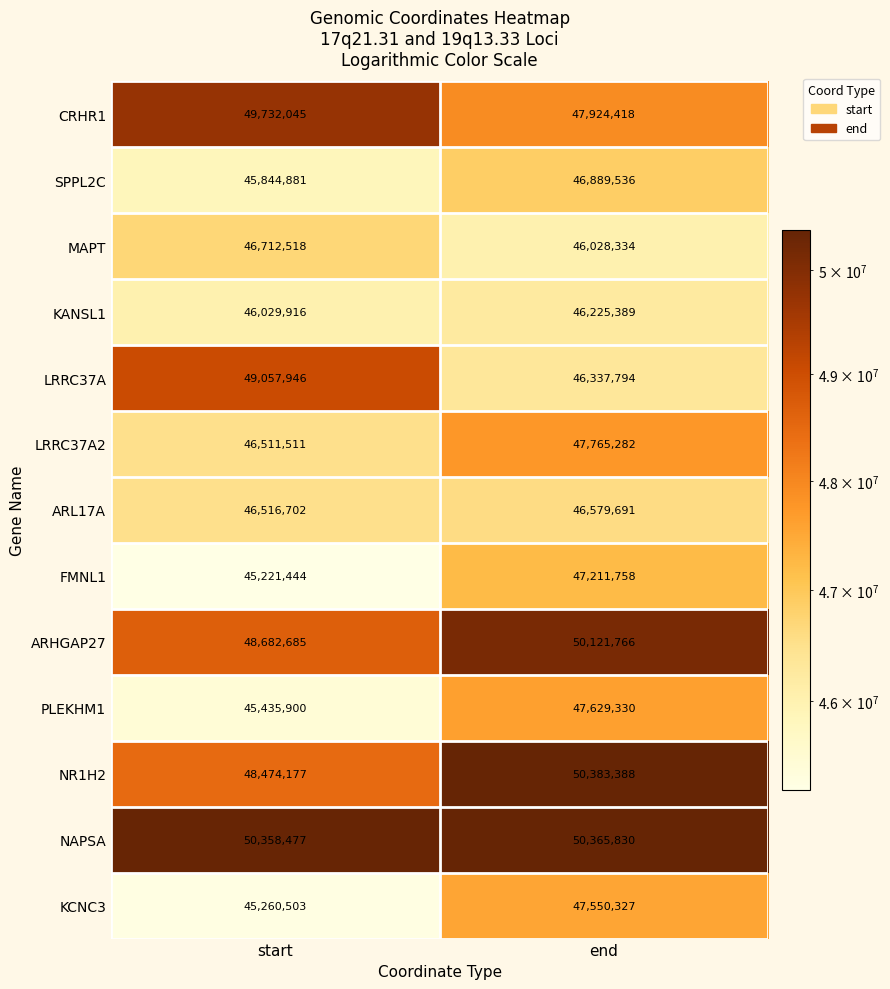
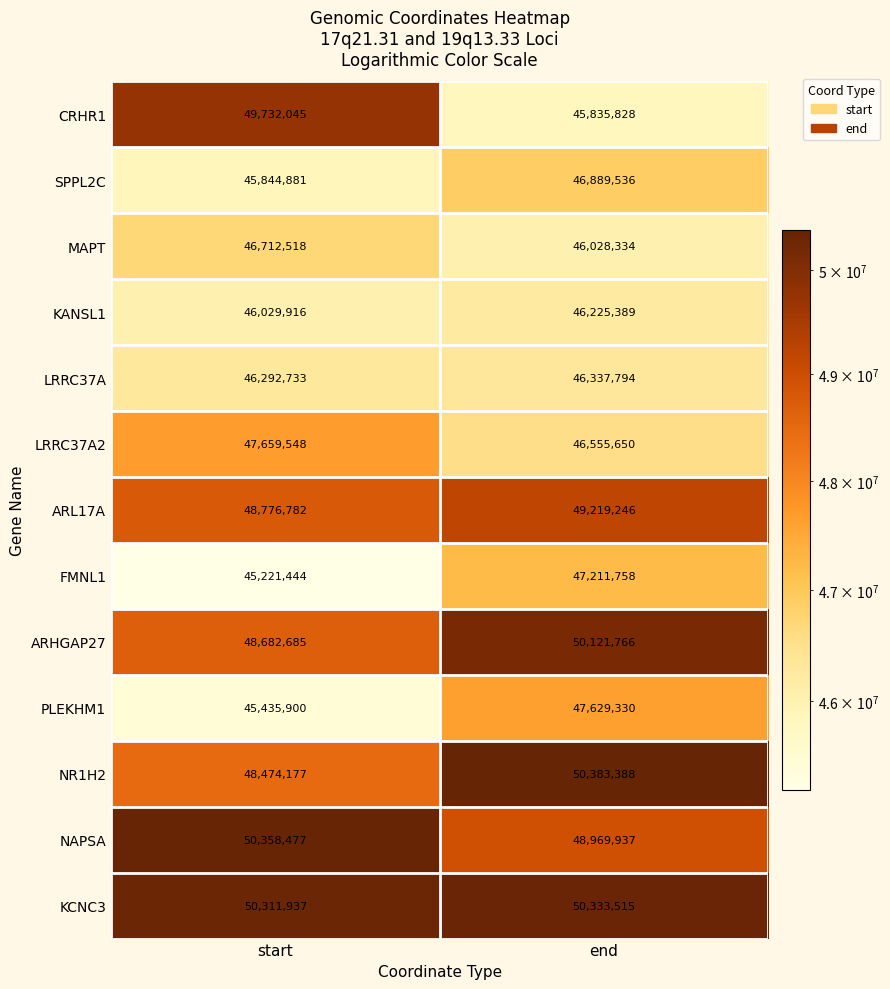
  {
    "CRHR1": {
      "start": "49,732,045",
-     "end": "47,924,418"
+     "end": "45,835,828"
    },
    "SPPL2C": {
      "start": "45,844,881",
      "end": "46,889,536"
    },
    "MAPT": {
      "start": "46,712,518",
      "end": "46,028,334"
    },
    "KANSL1": {
      "start": "46,029,916",
      "end": "46,225,389"
    },
    "LRRC37A": {
-     "start": "49,057,946",
+     "start": "46,292,733",
      "end": "46,337,794"
    },
    "LRRC37A2": {
-     "start": "46,511,511",
-     "end": "47,765,282"
+     "start": "47,659,548",
+     "end": "46,555,650"
    },
    "ARL17A": {
-     "start": "46,516,702",
-     "end": "46,579,691"
+     "start": "48,776,782",
+     "end": "49,219,246"
    },
    "FMNL1": {
      "start": "45,221,444",
      "end": "47,211,758"
    },
    "ARHGAP27": {
      "start": "48,682,685",
      "end": "50,121,766"
    },
    "PLEKHM1": {
      "start": "45,435,900",
      "end": "47,629,330"
    },
    "NR1H2": {
      "start": "48,474,177",
      "end": "50,383,388"
    },
    "NAPSA": {
      "start": "50,358,477",
-     "end": "50,365,830"
+     "end": "48,969,937"
    },
    "KCNC3": {
-     "start": "45,260,503",
-     "end": "47,550,327"
+     "start": "50,311,937",
+     "end": "50,333,515"
    }
  }
